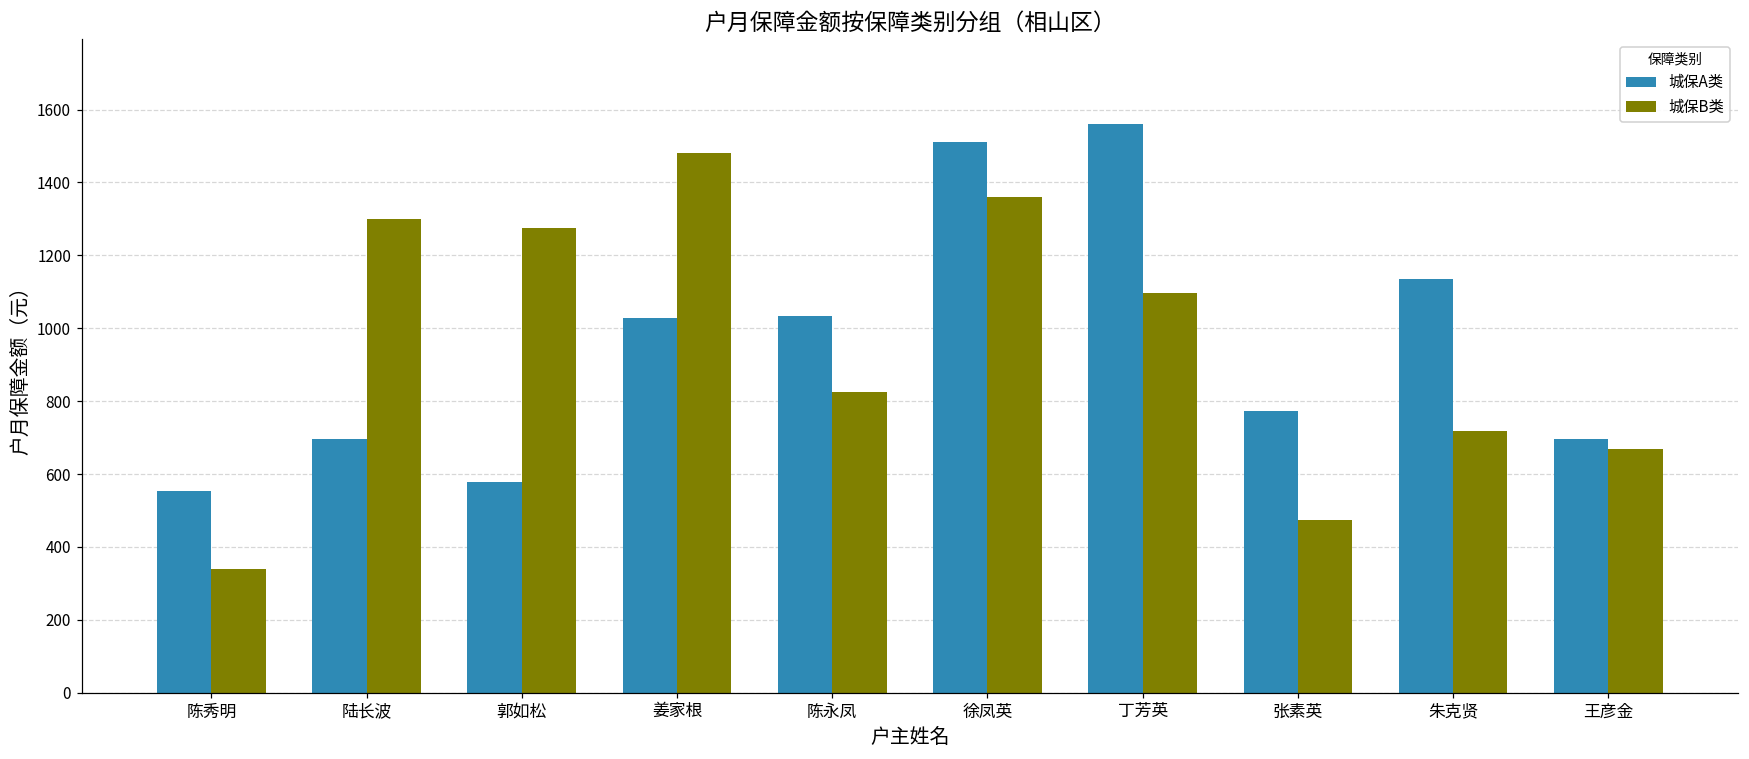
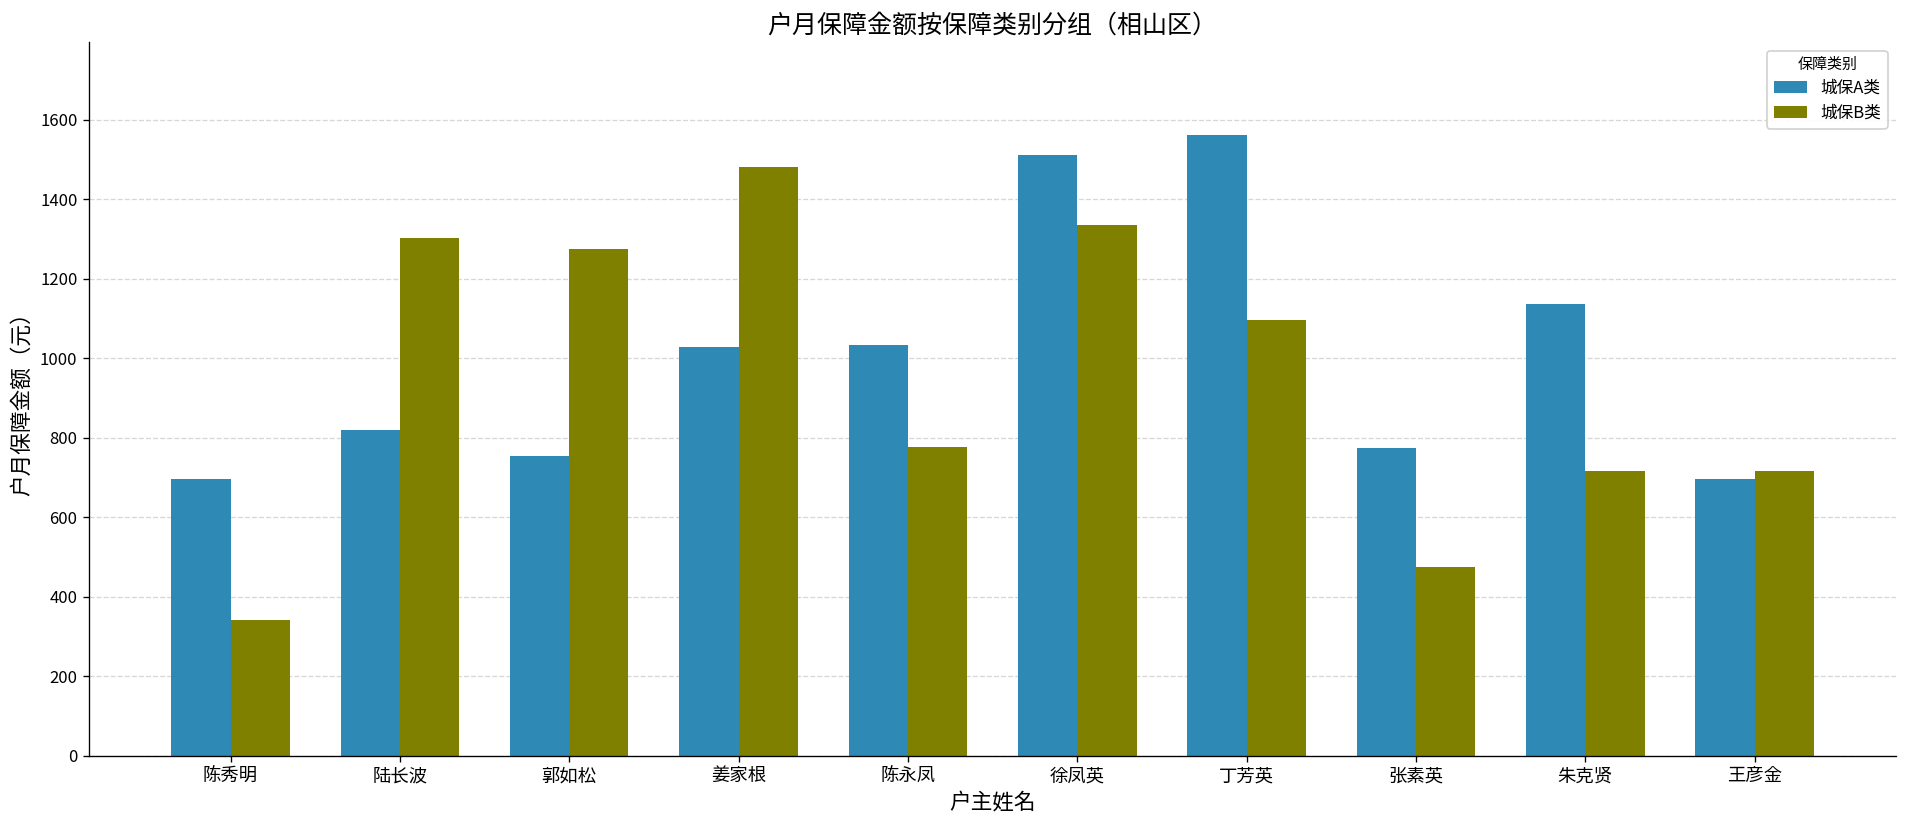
  {
    "城保A类": {
-     "陈秀明": 550,
-     "陆长波": 700,
-     "郭如松": 580,
+     "陈秀明": 700,
+     "陆长波": 820,
+     "郭如松": 750,
      "姜家根": 1030,
      "陈永凤": 1030,
      "徐凤英": 1510,
      "丁芳英": 1560,
      "张素英": 770,
      "朱克贤": 1140,
      "王彦金": 700
    },
    "城保B类": {
      "陈秀明": 340,
      "陆长波": 1300,
      "郭如松": 1270,
      "姜家根": 1480,
-     "陈永凤": 820,
-     "徐凤英": 1360,
+     "陈永凤": 780,
+     "徐凤英": 1330,
      "丁芳英": 1100,
      "张素英": 480,
      "朱克贤": 720,
-     "王彦金": 670
+     "王彦金": 720
    }
  }
